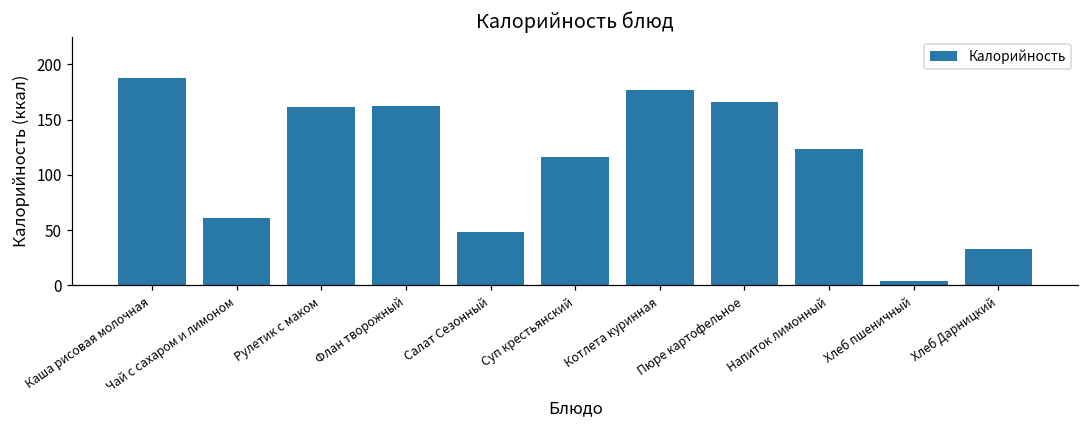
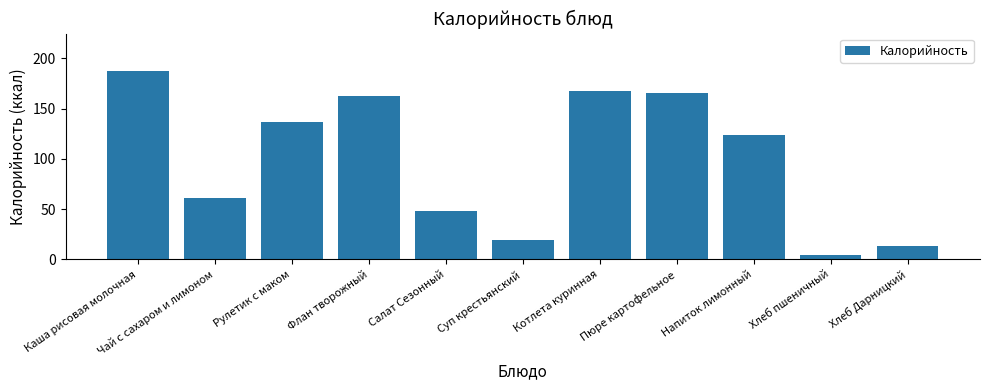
  {
    "Каша рисовая молочная": 187,
    "Чай с сахаром и лимоном": 61,
-   "Рулетик с маком": 161,
+   "Рулетик с маком": 136,
    "Флан творожный": 162,
    "Салат Сезонный": 48,
-   "Суп крестьянский": 116,
-   "Котлета куринная": 176,
+   "Суп крестьянский": 20,
+   "Котлета куринная": 168,
    "Пюре картофельное": 166,
    "Напиток лимонный": 124,
    "Хлеб пшеничный": 4,
-   "Хлеб Дарницкий": 33
+   "Хлеб Дарницкий": 14
  }
